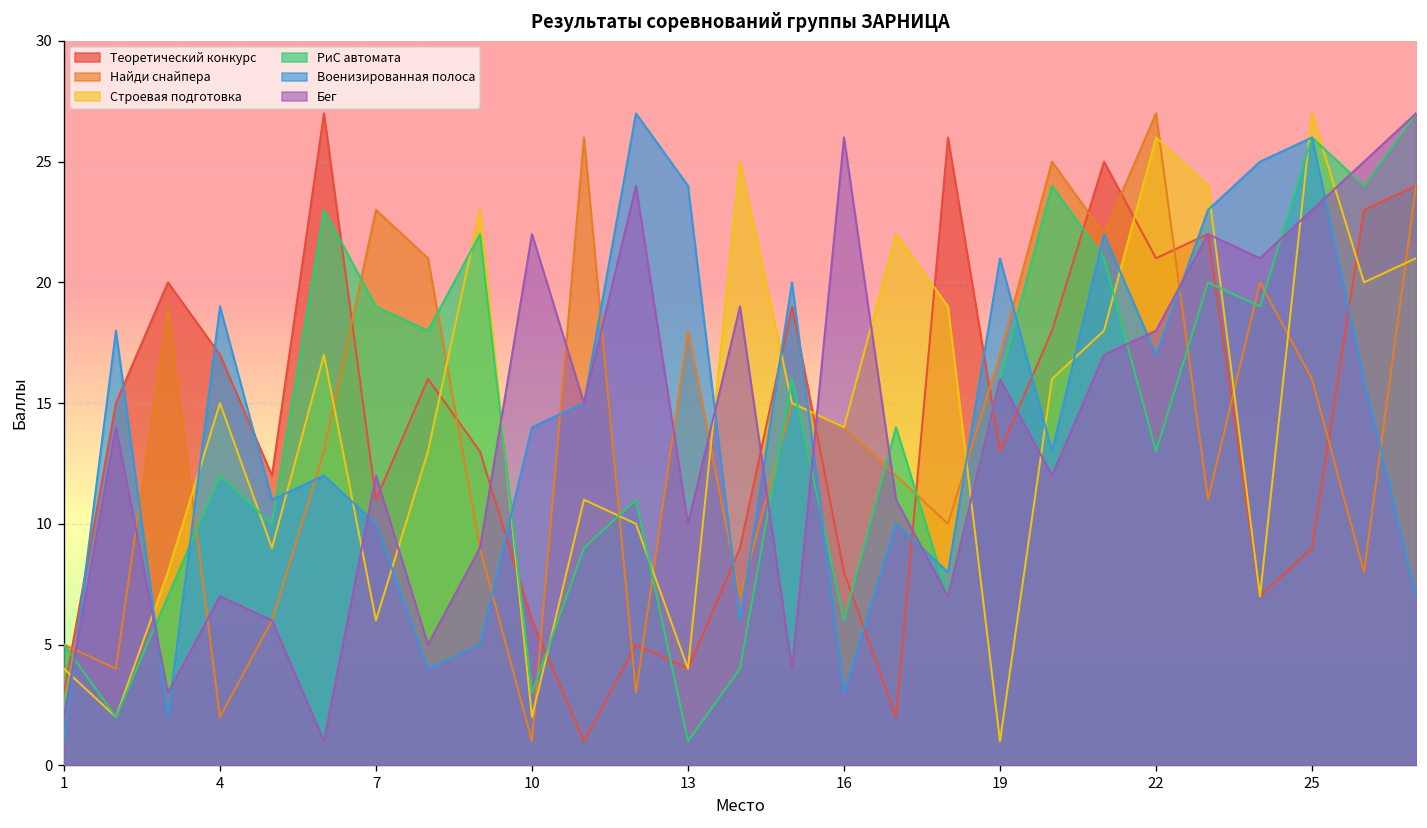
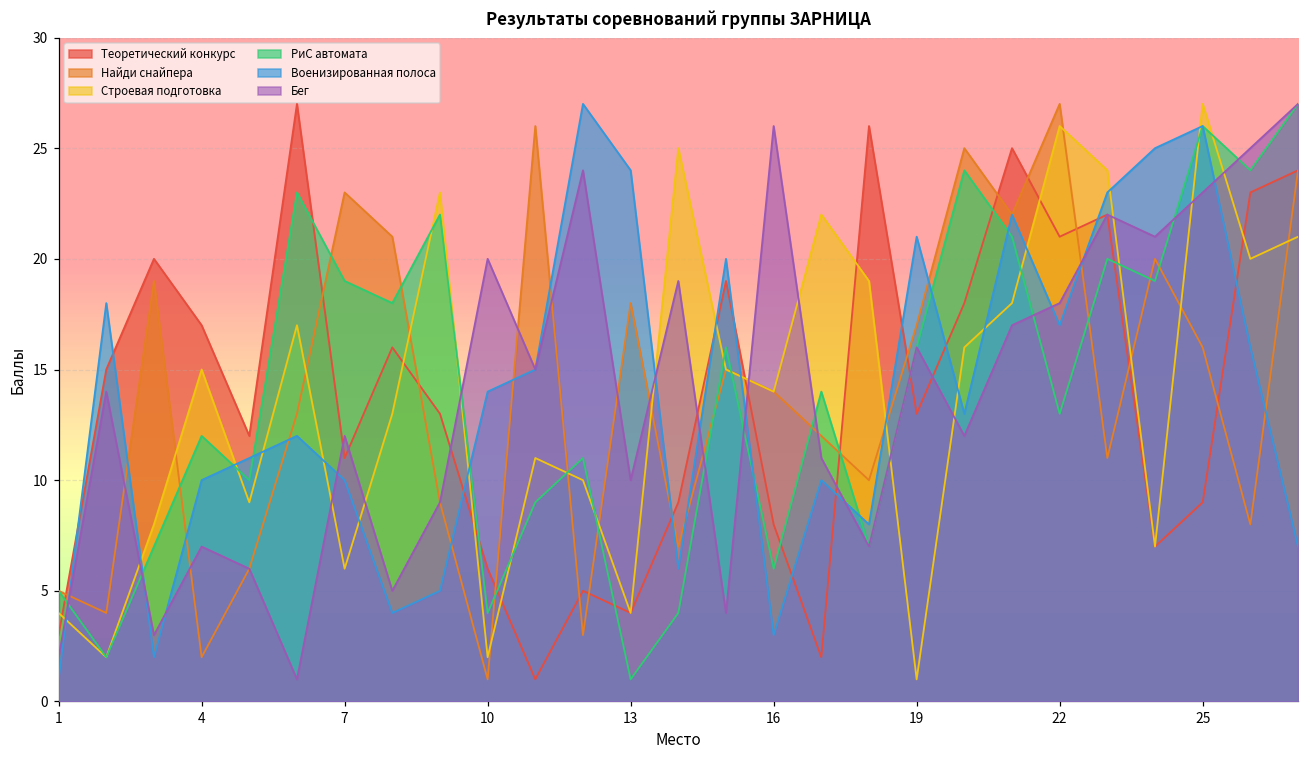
  {
    "Строевая подготовка": {
      "1": 4,
      "4": 15,
      "7": 6,
      "10": 2,
      "19": 1,
      "22": 26,
      "25": 27
    },
    "РиС автомата": {
      "4": 12,
      "7": 19,
-     "10": 3,
+     "10": 4,
      "13": 1,
      "16": 6,
      "22": 13
    },
    "Военизированная полоса": {
      "1": 1,
-     "4": 19,
+     "4": 10,
      "7": 10,
      "10": 14,
      "13": 24,
      "16": 3,
      "19": 21,
      "22": 17
    },
    "Бег": {
      "1": 2,
      "4": 7,
      "7": 12,
-     "10": 22,
+     "10": 20,
      "13": 10,
      "16": 26,
      "22": 18,
      "25": 23
    }
  }
